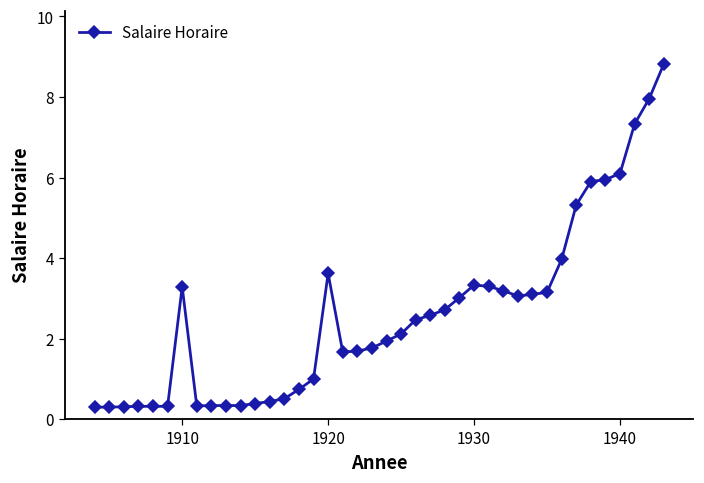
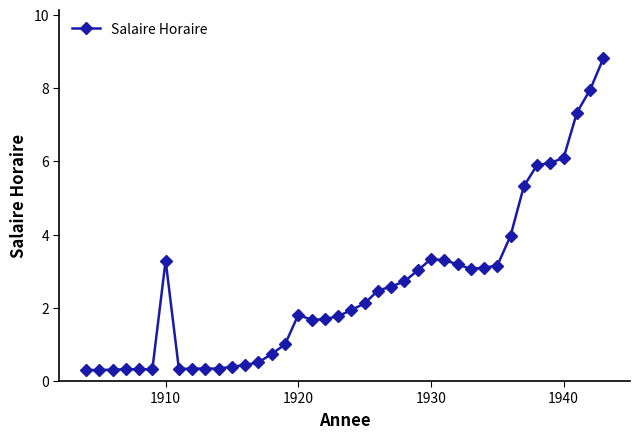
  {
    "1910": 3.3,
-   "1920": 3.6,
+   "1920": 1.8,
    "1930": 3.3,
    "1940": 6.1
  }
